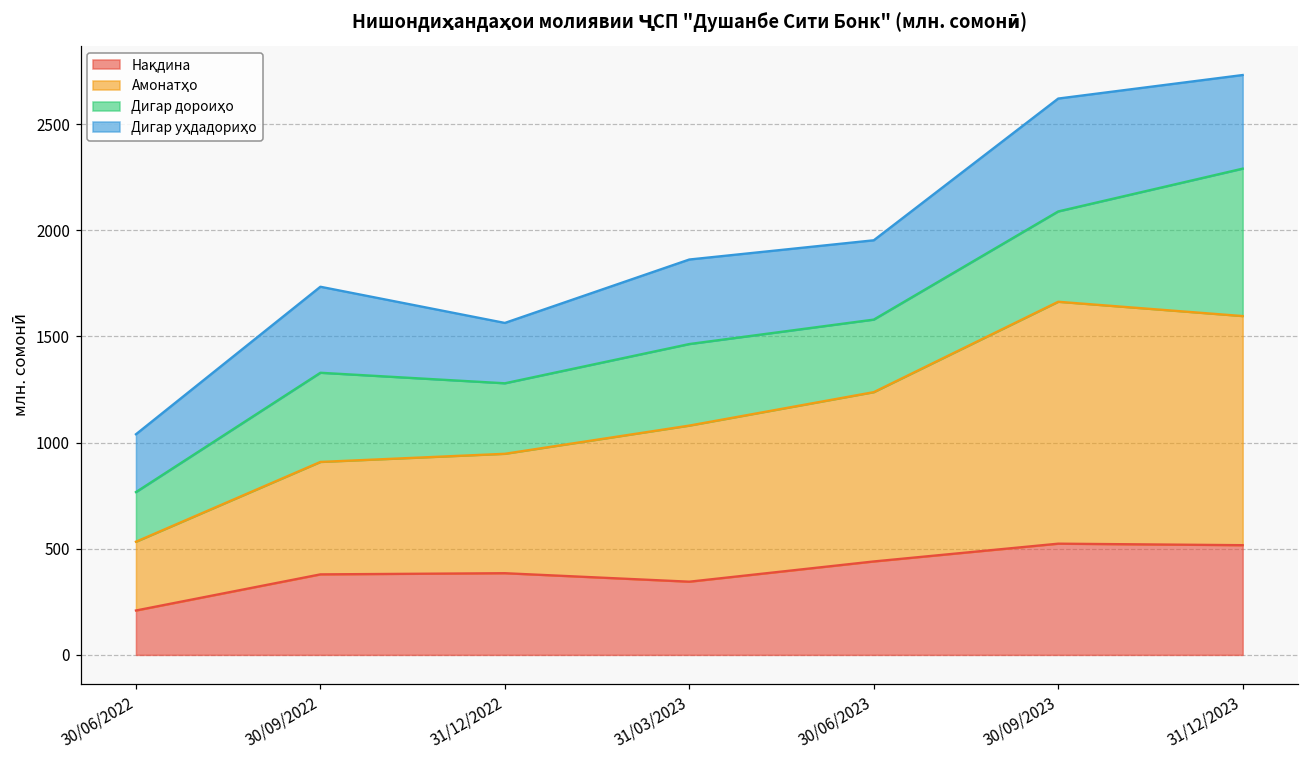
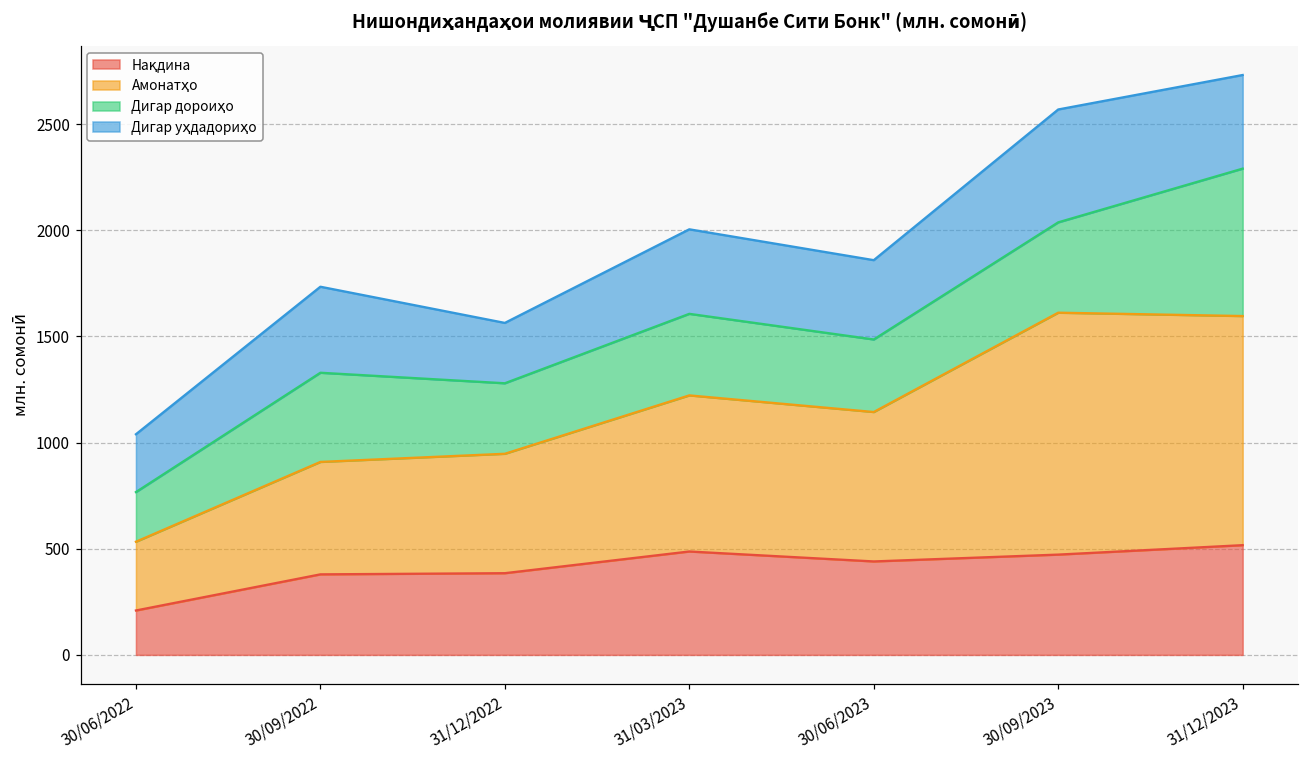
  {
    "Нақдина": {
      "30/06/2022": 210,
      "30/09/2022": 380,
      "31/12/2022": 380,
-     "31/03/2023": 340,
+     "31/03/2023": 490,
      "30/06/2023": 440,
-     "30/09/2023": 520,
+     "30/09/2023": 470,
      "31/12/2023": 520
    },
    "Амонатҳо": {
      "30/06/2022": 320,
      "30/09/2022": 530,
      "31/12/2022": 560,
      "31/03/2023": 740,
-     "30/06/2023": 800,
+     "30/06/2023": 700,
      "30/09/2023": 1140,
      "31/12/2023": 1080
    },
    "Дигар дороиҳо": {
      "30/06/2022": 230,
      "30/09/2022": 420,
      "31/12/2022": 330,
      "31/03/2023": 380,
      "30/06/2023": 340,
      "30/09/2023": 430,
      "31/12/2023": 690
    },
    "Дигар уҳдадориҳо": {
      "30/06/2022": 270,
      "30/09/2022": 410,
      "31/12/2022": 280,
      "31/03/2023": 400,
      "30/06/2023": 370,
      "30/09/2023": 530,
      "31/12/2023": 440
    }
  }
